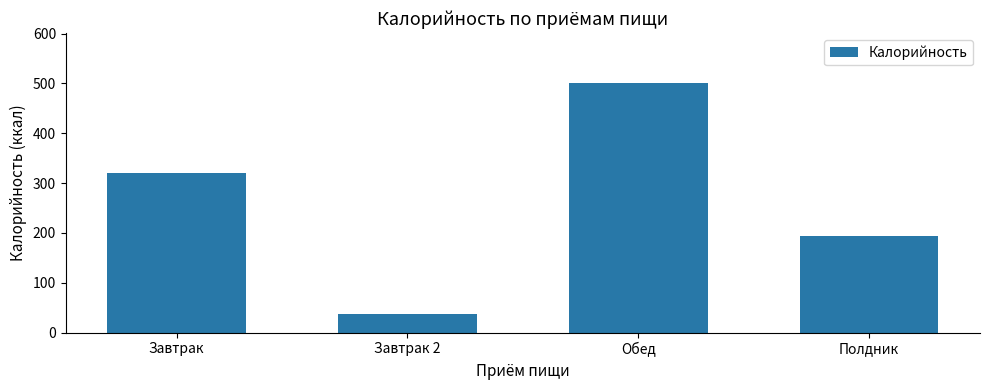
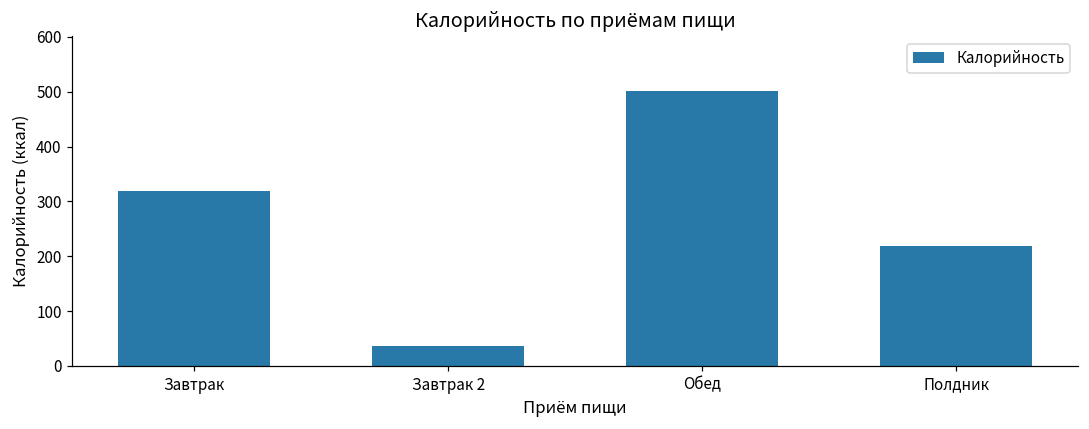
  {
    "Завтрак": 320,
    "Завтрак 2": 40,
    "Обед": 500,
-   "Полдник": 190
+   "Полдник": 220
  }
